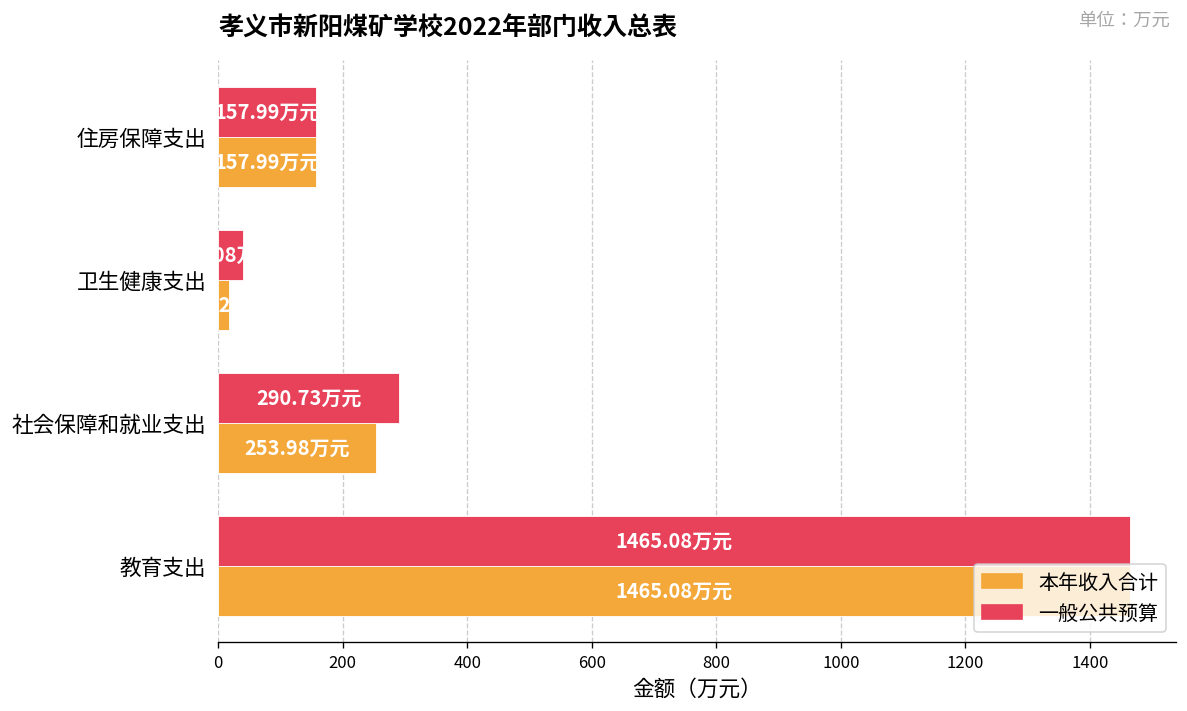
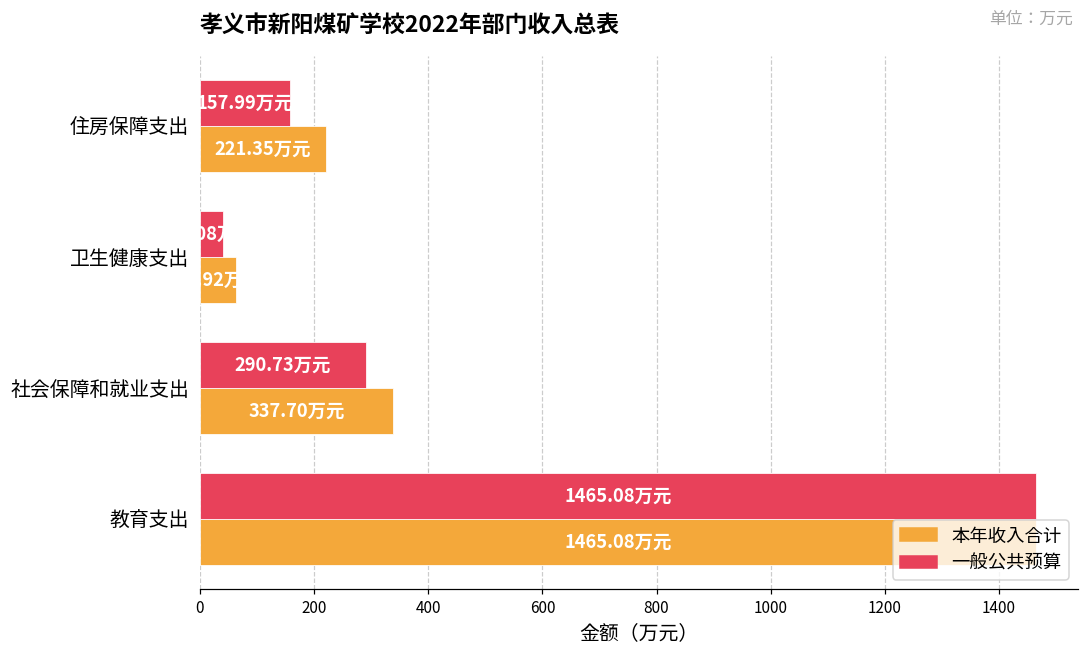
  {
    "本年收入合计": {
-     "住房保障支出": 157.99,
-     "卫生健康支出": 20,
-     "社会保障和就业支出": 253.98
+     "住房保障支出": 221.35,
+     "卫生健康支出": 60,
+     "社会保障和就业支出": 337.70
    },
    "一般公共预算": {
      "住房保障支出": 157.99,
      "社会保障和就业支出": 290.73,
      "教育支出": 1465.08
    }
  }
